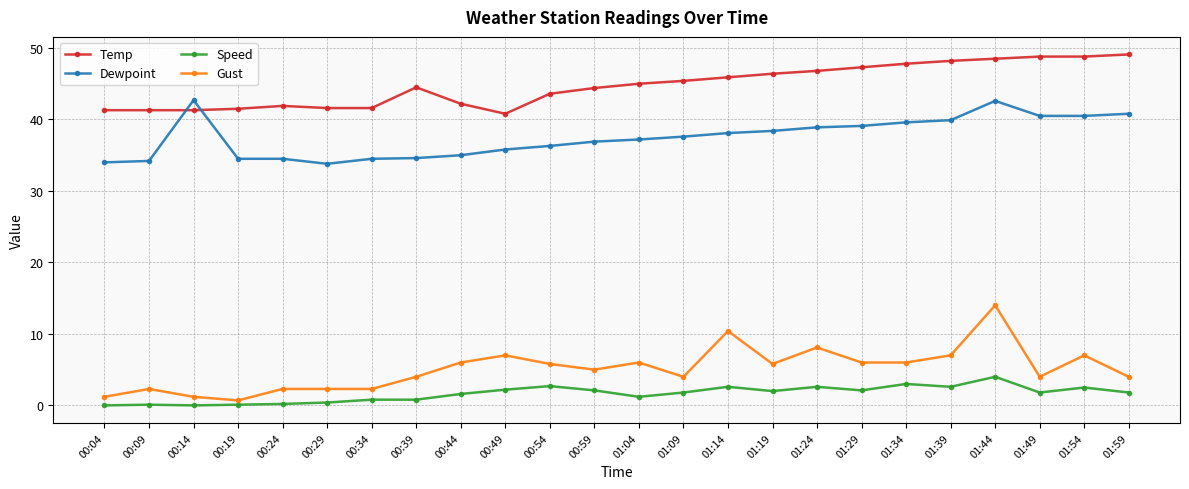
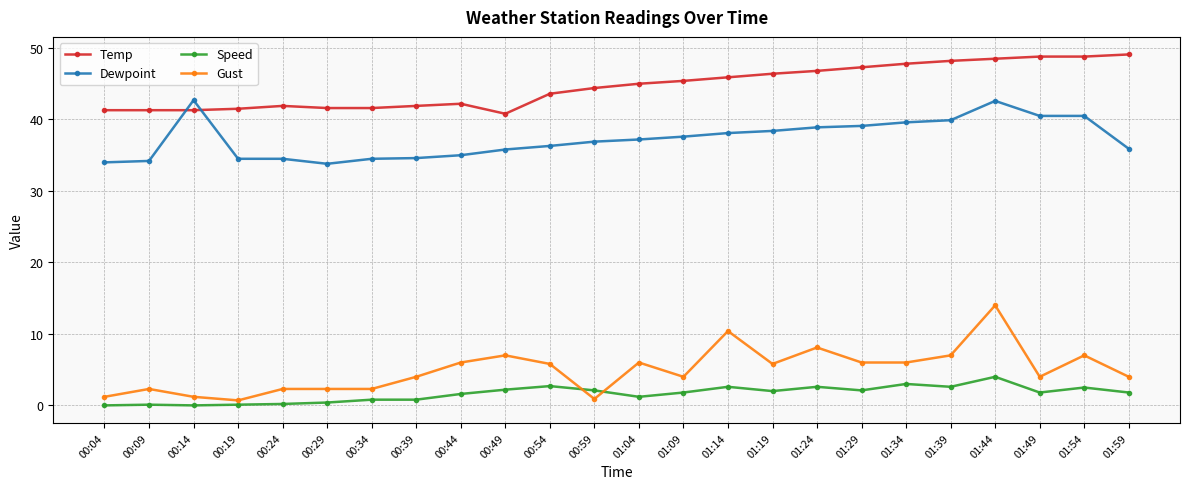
  {
    "Temp": {
      "00:04": 41,
      "00:09": 41,
      "00:14": 41,
      "00:19": 42,
      "00:24": 42,
      "00:29": 42,
      "00:34": 42,
-     "00:39": 45,
+     "00:39": 42,
      "00:44": 42,
      "00:49": 41,
      "00:54": 44,
      "00:59": 44,
      "01:04": 45,
      "01:09": 45,
      "01:14": 46,
      "01:19": 46,
      "01:24": 47,
      "01:29": 47,
      "01:34": 48,
      "01:39": 48,
      "01:44": 49,
      "01:49": 49,
      "01:54": 49,
      "01:59": 49
    },
    "Dewpoint": {
      "00:04": 34,
      "00:09": 34,
      "00:14": 43,
      "00:19": 35,
      "00:24": 35,
      "00:29": 34,
      "00:34": 35,
      "00:39": 35,
      "00:44": 35,
      "00:49": 36,
      "00:54": 36,
      "00:59": 37,
      "01:04": 37,
      "01:09": 38,
      "01:14": 38,
      "01:19": 38,
      "01:24": 39,
      "01:29": 39,
      "01:34": 40,
      "01:39": 40,
      "01:44": 43,
      "01:49": 41,
      "01:54": 41,
-     "01:59": 41
+     "01:59": 36
    },
    "Speed": {
      "00:04": 0,
      "00:09": 0,
      "00:14": 0,
      "00:19": 0,
      "00:24": 0,
      "00:29": 0,
      "00:34": 1,
      "00:39": 1,
      "00:44": 2,
      "00:49": 2,
      "00:54": 3,
      "00:59": 2,
      "01:04": 1,
      "01:09": 2,
      "01:14": 3,
      "01:19": 2,
      "01:24": 3,
      "01:29": 2,
      "01:34": 3,
      "01:39": 3,
      "01:44": 4,
      "01:49": 2,
      "01:54": 3,
      "01:59": 2
    },
    "Gust": {
      "00:04": 1,
      "00:09": 2,
      "00:14": 1,
      "00:19": 1,
      "00:24": 2,
      "00:29": 2,
      "00:34": 2,
      "00:39": 4,
      "00:44": 6,
      "00:49": 7,
      "00:54": 6,
-     "00:59": 5,
+     "00:59": 1,
      "01:04": 6,
      "01:09": 4,
      "01:14": 10,
      "01:19": 6,
      "01:24": 8,
      "01:29": 6,
      "01:34": 6,
      "01:39": 7,
      "01:44": 14,
      "01:49": 4,
      "01:54": 7,
      "01:59": 4
    }
  }
